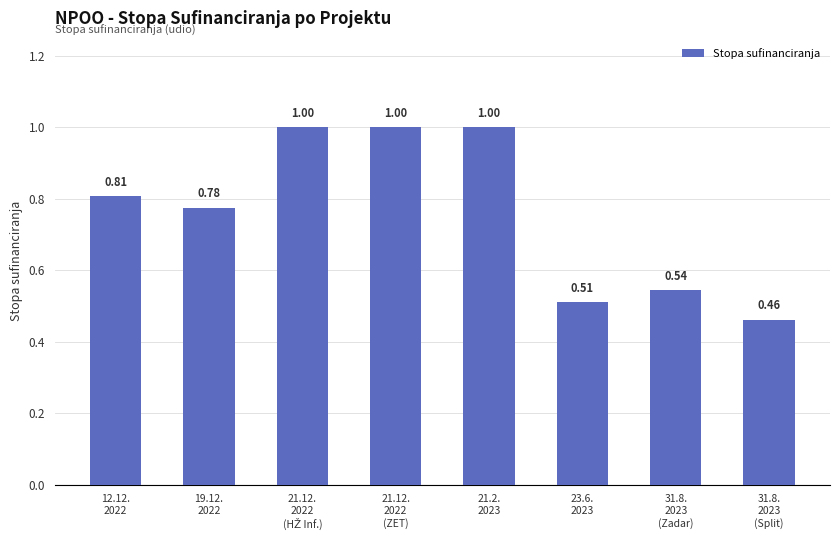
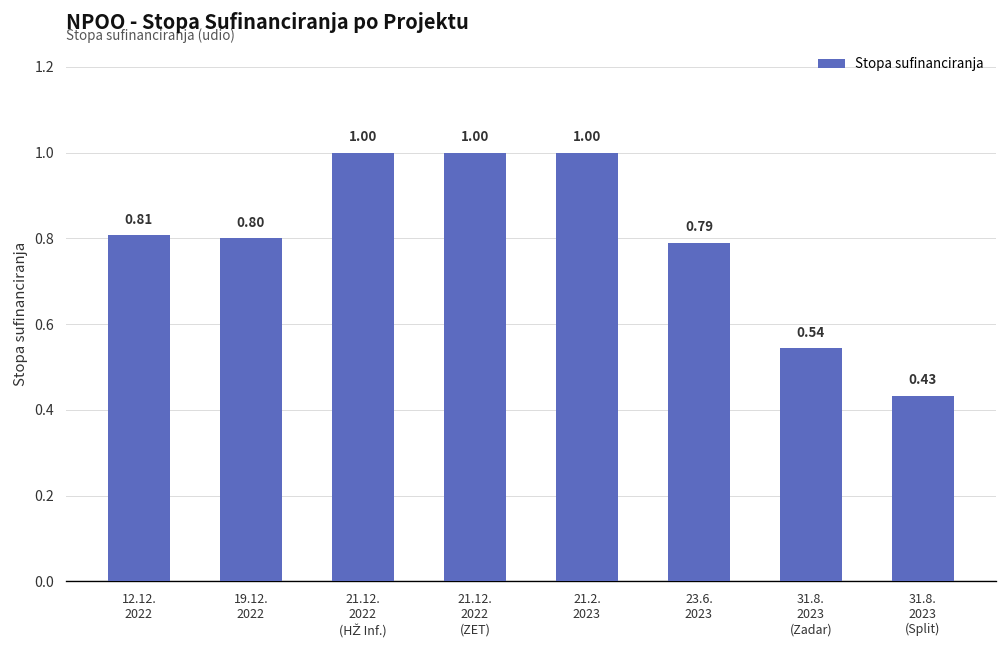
  {
    "12.12. 2022": 0.81,
-   "19.12. 2022": 0.78,
+   "19.12. 2022": 0.80,
    "21.12. 2022 (HŽ Inf.)": 1.00,
    "21.12. 2022 (ZET)": 1.00,
    "21.2. 2023": 1.00,
-   "23.6. 2023": 0.51,
+   "23.6. 2023": 0.79,
    "31.8. 2023 (Zadar)": 0.54,
-   "31.8. 2023 (Split)": 0.46
+   "31.8. 2023 (Split)": 0.43
  }
